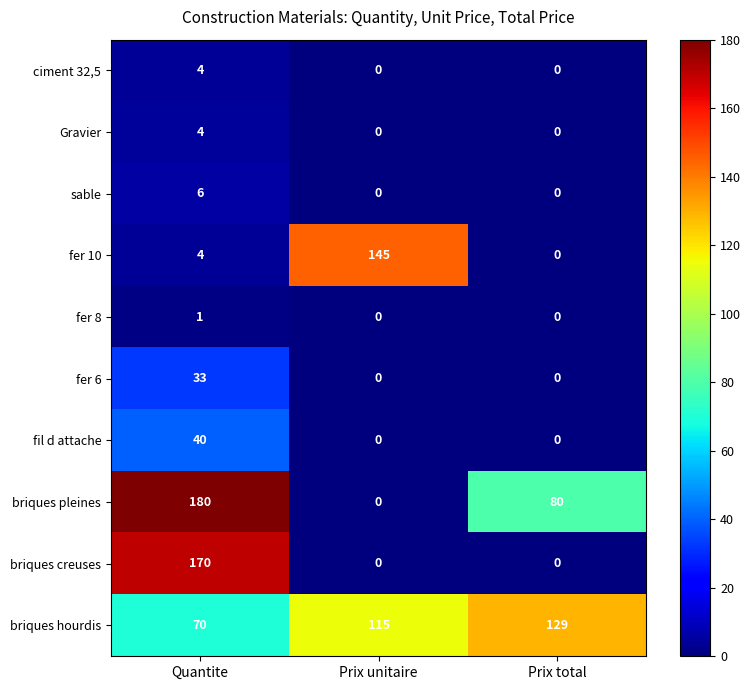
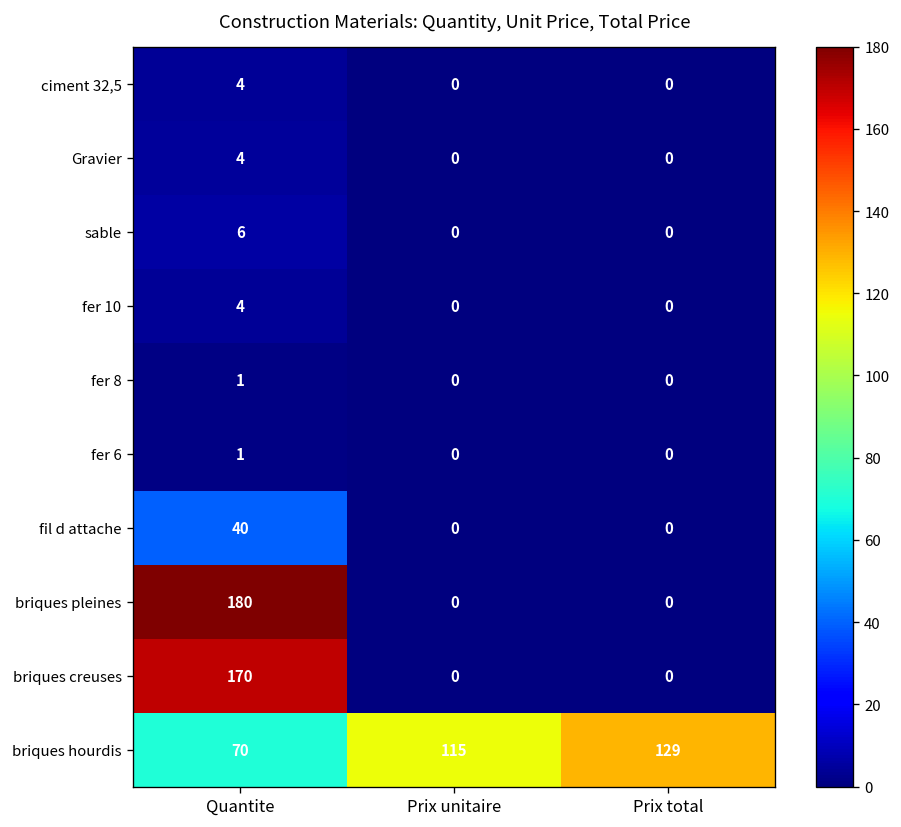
  {
    "ciment 32,5": {
      "Quantite": 4,
      "Prix unitaire": 0,
      "Prix total": 0
    },
    "Gravier": {
      "Quantite": 4,
      "Prix unitaire": 0,
      "Prix total": 0
    },
    "sable": {
      "Quantite": 6,
      "Prix unitaire": 0,
      "Prix total": 0
    },
    "fer 10": {
      "Quantite": 4,
-     "Prix unitaire": 145,
+     "Prix unitaire": 0,
      "Prix total": 0
    },
    "fer 8": {
      "Quantite": 1,
      "Prix unitaire": 0,
      "Prix total": 0
    },
    "fer 6": {
-     "Quantite": 33,
+     "Quantite": 1,
      "Prix unitaire": 0,
      "Prix total": 0
    },
    "fil d attache": {
      "Quantite": 40,
      "Prix unitaire": 0,
      "Prix total": 0
    },
    "briques pleines": {
      "Quantite": 180,
      "Prix unitaire": 0,
-     "Prix total": 80
+     "Prix total": 0
    },
    "briques creuses": {
      "Quantite": 170,
      "Prix unitaire": 0,
      "Prix total": 0
    },
    "briques hourdis": {
      "Quantite": 70,
      "Prix unitaire": 115,
      "Prix total": 129
    }
  }
